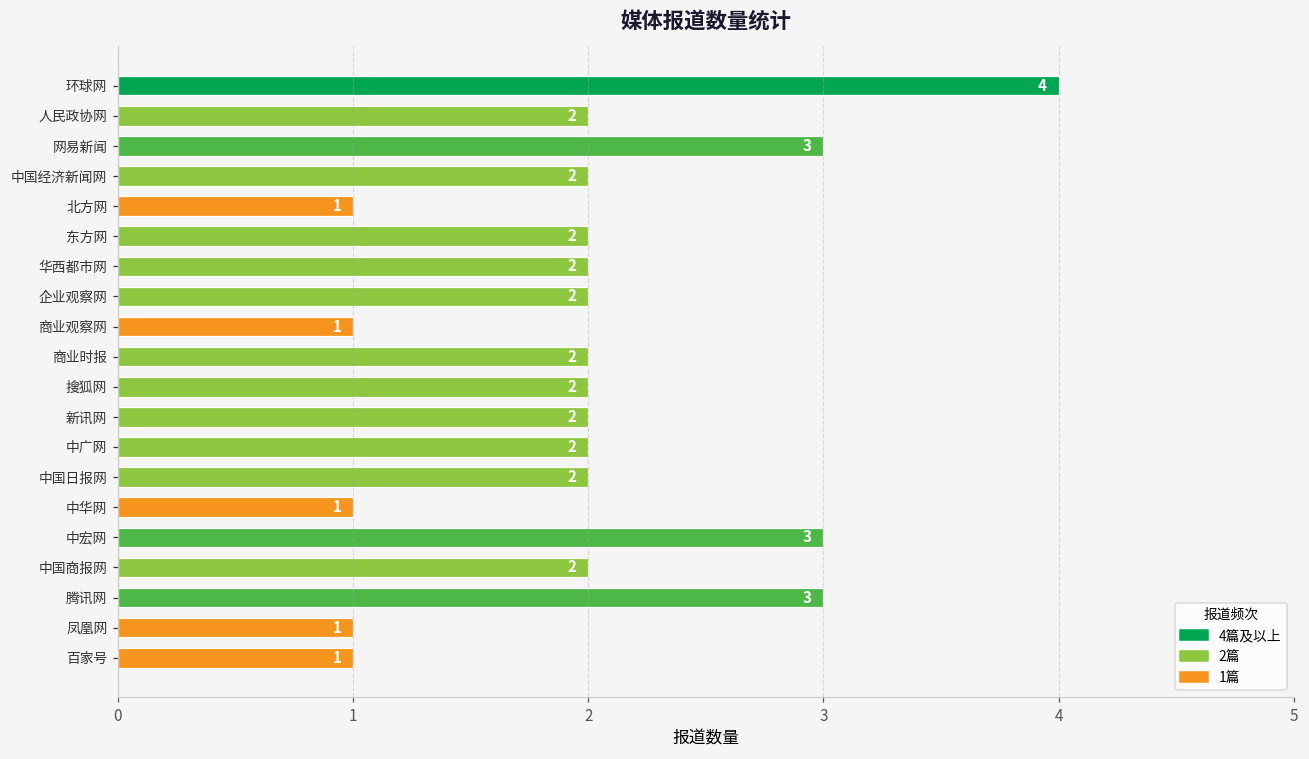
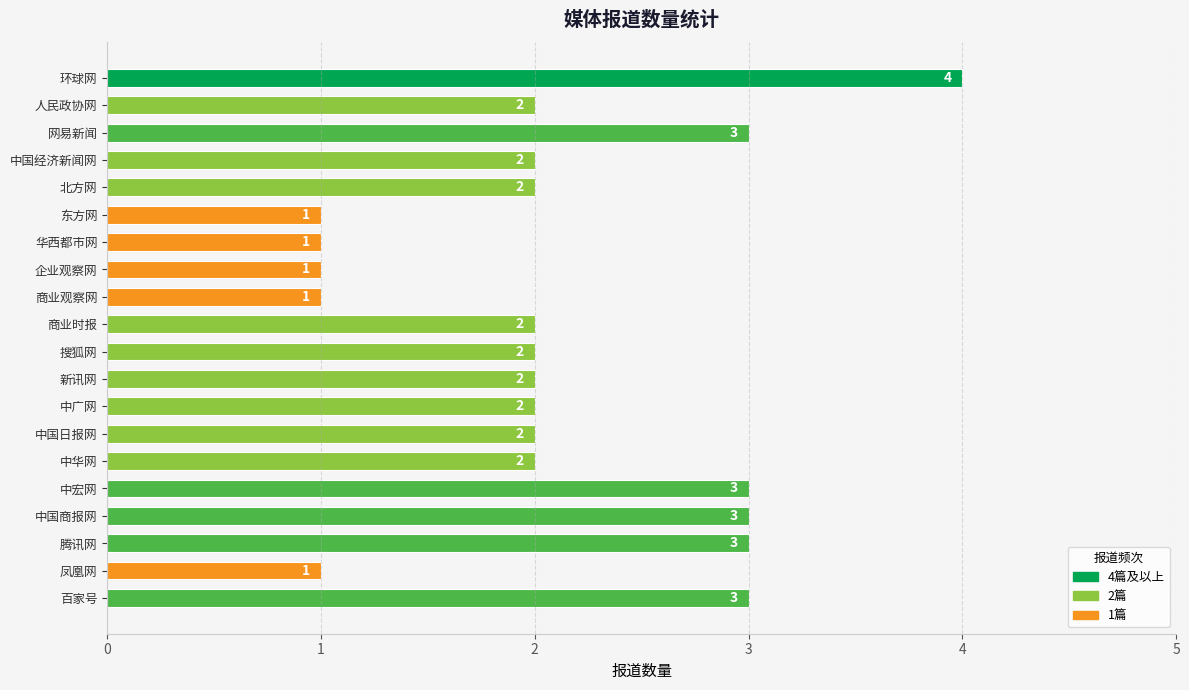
  {
    "环球网": 4,
    "人民政协网": 2,
    "网易新闻": 3,
    "中国经济新闻网": 2,
-   "北方网": 1,
-   "东方网": 2,
-   "华西都市网": 2,
-   "企业观察网": 2,
+   "北方网": 2,
+   "东方网": 1,
+   "华西都市网": 1,
+   "企业观察网": 1,
    "商业观察网": 1,
    "商业时报": 2,
    "搜狐网": 2,
    "新讯网": 2,
    "中广网": 2,
    "中国日报网": 2,
-   "中华网": 1,
+   "中华网": 2,
    "中宏网": 3,
-   "中国商报网": 2,
+   "中国商报网": 3,
    "腾讯网": 3,
    "凤凰网": 1,
-   "百家号": 1
+   "百家号": 3
  }
